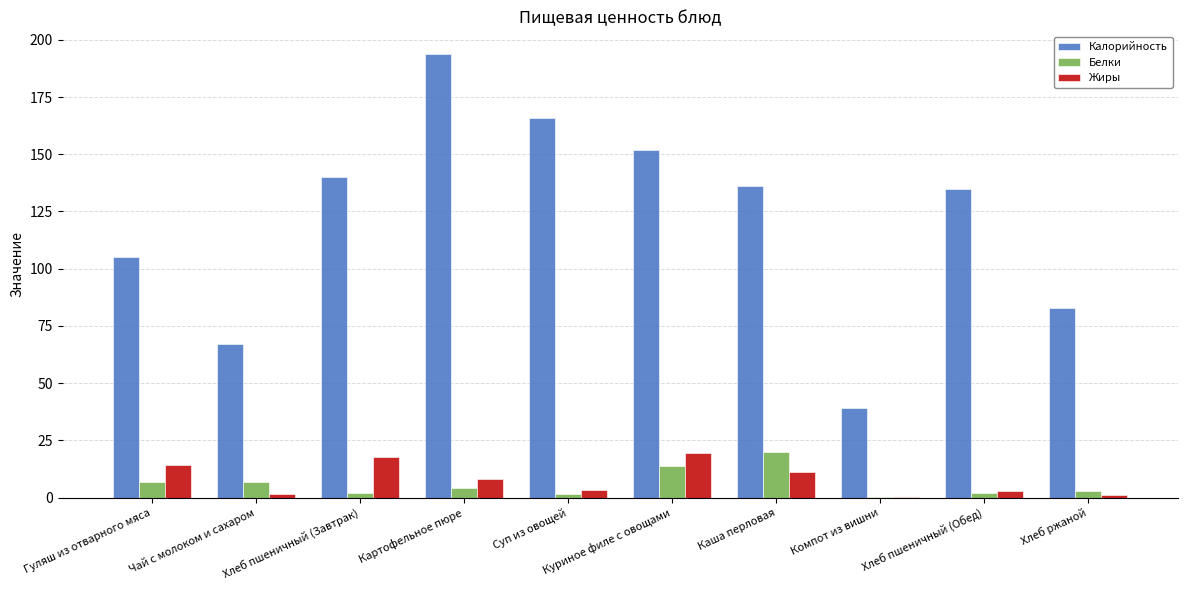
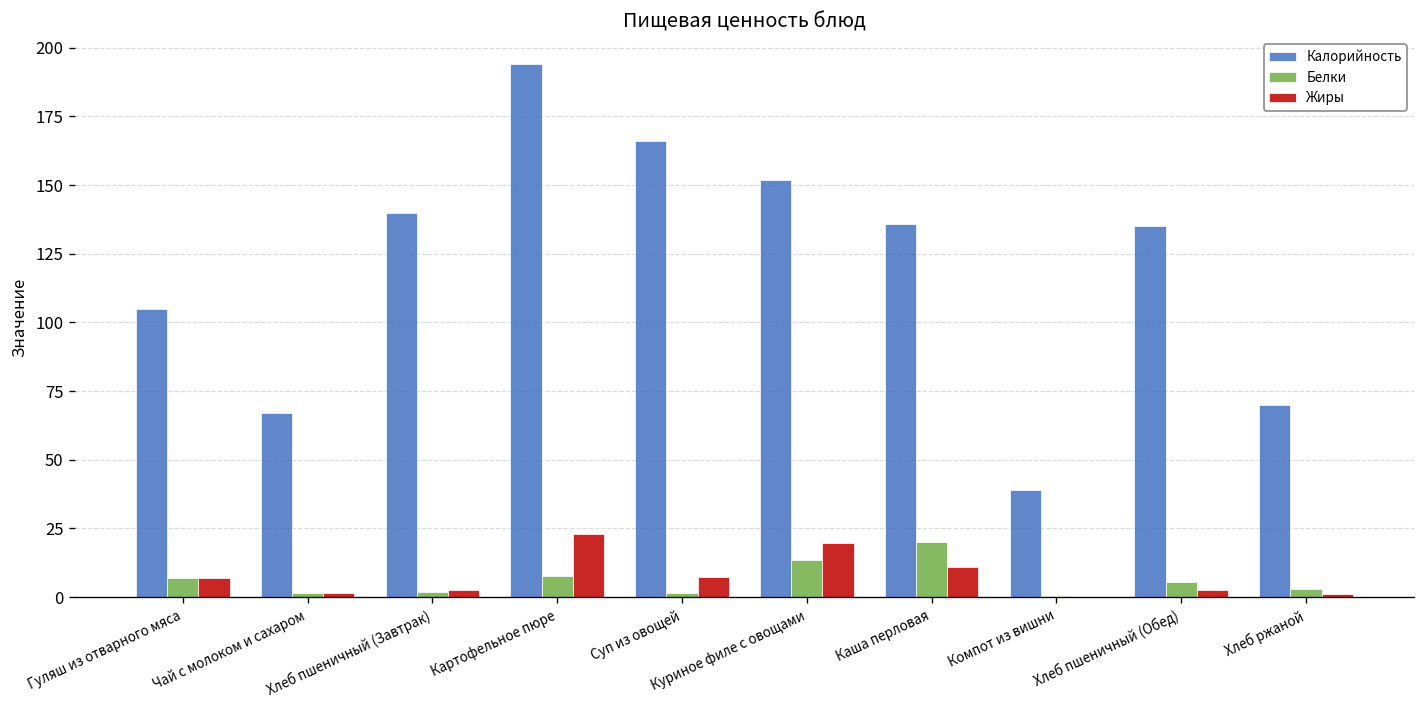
  {
    "Калорийность": {
      "Гуляш из отварного мяса": 105,
      "Чай с молоком и сахаром": 67,
      "Хлеб пшеничный (Завтрак)": 140,
      "Картофельное пюре": 194,
      "Суп из овощей": 166,
      "Куриное филе с овощами": 152,
      "Каша перловая": 136,
      "Компот из вишни": 39,
      "Хлеб пшеничный (Обед)": 135,
-     "Хлеб ржаной": 83
+     "Хлеб ржаной": 70
    },
    "Белки": {
      "Гуляш из отварного мяса": 7,
-     "Чай с молоком и сахаром": 7,
+     "Чай с молоком и сахаром": 2,
      "Хлеб пшеничный (Завтрак)": 2,
-     "Картофельное пюре": 4,
+     "Картофельное пюре": 8,
      "Суп из овощей": 2,
      "Куриное филе с овощами": 14,
      "Каша перловая": 20,
-     "Хлеб пшеничный (Обед)": 2,
+     "Хлеб пшеничный (Обед)": 5,
      "Хлеб ржаной": 3
    },
    "Жиры": {
-     "Гуляш из отварного мяса": 14,
+     "Гуляш из отварного мяса": 7,
      "Чай с молоком и сахаром": 1,
-     "Хлеб пшеничный (Завтрак)": 18,
-     "Картофельное пюре": 8,
-     "Суп из овощей": 3,
+     "Хлеб пшеничный (Завтрак)": 3,
+     "Картофельное пюре": 23,
+     "Суп из овощей": 7,
      "Куриное филе с овощами": 20,
      "Каша перловая": 11,
      "Хлеб пшеничный (Обед)": 3,
      "Хлеб ржаной": 1
    }
  }
